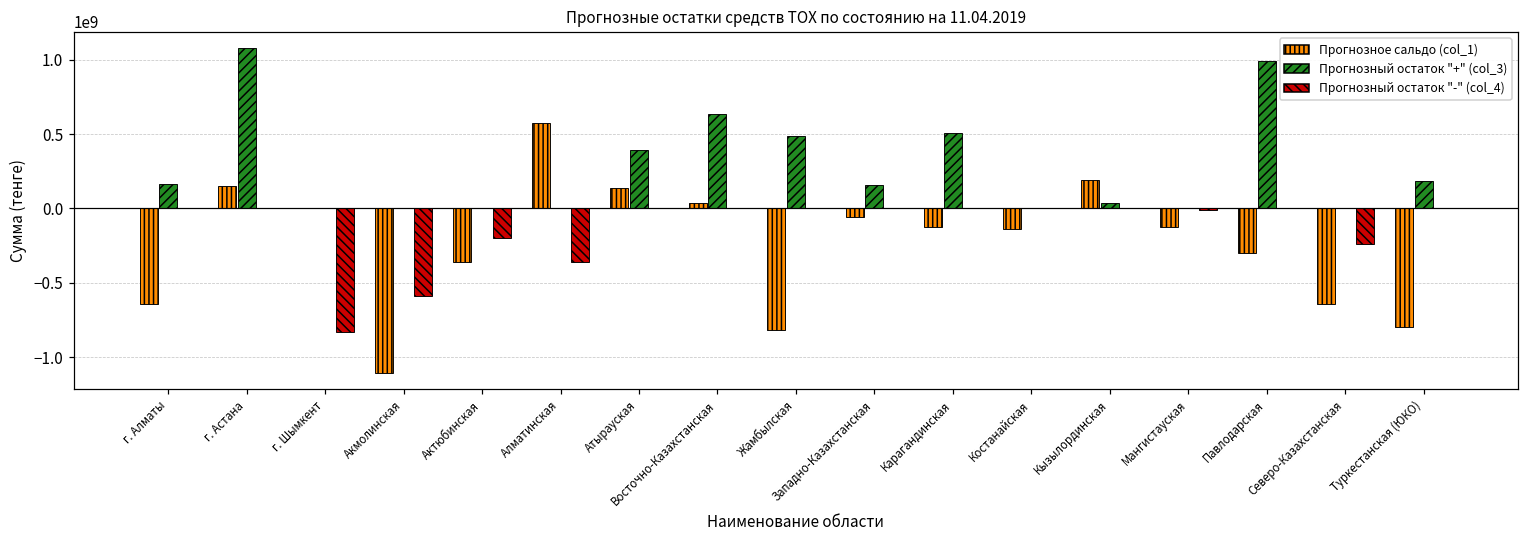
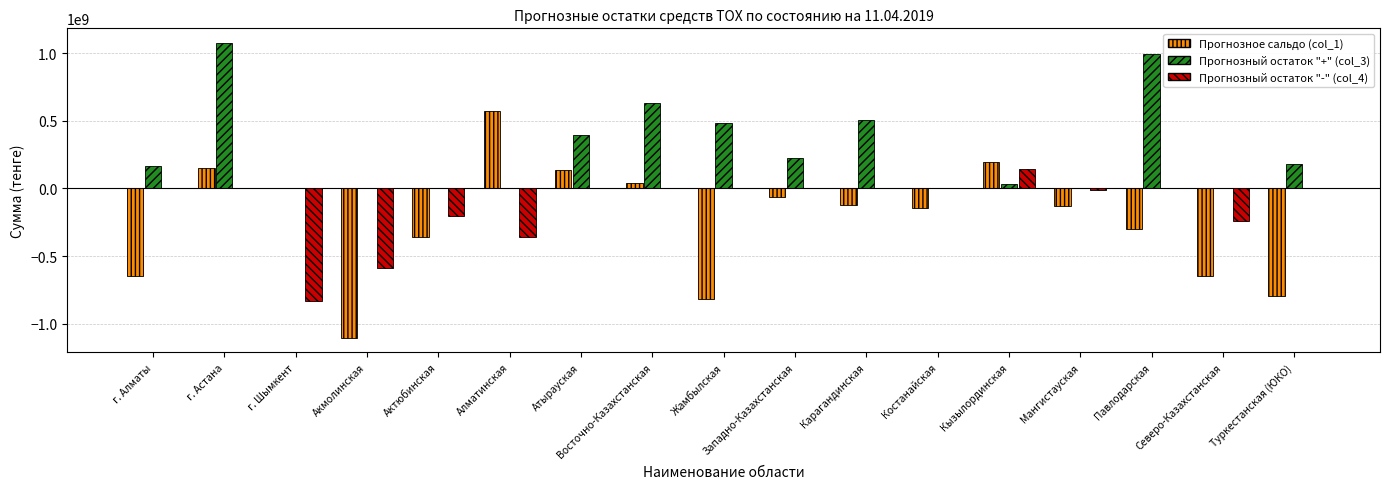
  {
    "Прогнозное сальдо (col_1)": {
      "г. Алматы": -650000000,
      "г. Астана": 150000000,
      "г. Шымкент": 0,
      "Акмолинская": -1100000000,
      "Актюбинская": -360000000,
      "Алматинская": 580000000,
      "Атырауская": 140000000,
      "Восточно-Казахстанская": 40000000,
      "Жамбылская": -810000000,
      "Западно-Казахстанская": -60000000,
      "Карагандинская": -120000000,
      "Костанайская": -140000000,
      "Кызылординская": 190000000,
      "Мангистауская": -130000000,
      "Павлодарская": -300000000,
      "Северо-Казахстанская": -640000000,
      "Туркестанская (ЮКО)": -800000000
    },
    "Прогнозный остаток \"+\" (col_3)": {
      "г. Алматы": 170000000,
      "г. Астана": 1080000000,
      "г. Шымкент": 0,
      "Акмолинская": 0,
      "Актюбинская": 0,
      "Алматинская": 0,
      "Атырауская": 390000000,
      "Восточно-Казахстанская": 630000000,
      "Жамбылская": 490000000,
-     "Западно-Казахстанская": 160000000,
+     "Западно-Казахстанская": 230000000,
      "Карагандинская": 510000000,
      "Кызылординская": 40000000,
      "Мангистауская": 0,
      "Павлодарская": 990000000,
      "Северо-Казахстанская": 0,
      "Туркестанская (ЮКО)": 180000000
    },
    "Прогнозный остаток \"-\" (col_4)": {
      "г. Алматы": 0,
      "г. Астана": 0,
      "г. Шымкент": -830000000,
      "Акмолинская": -590000000,
      "Актюбинская": -200000000,
      "Алматинская": -360000000,
      "Атырауская": 0,
      "Восточно-Казахстанская": 0,
      "Жамбылская": 0,
      "Западно-Казахстанская": 0,
      "Карагандинская": 0,
      "Костанайская": 0,
-     "Кызылординская": 0,
+     "Кызылординская": 140000000,
      "Павлодарская": 0,
      "Северо-Казахстанская": -240000000,
      "Туркестанская (ЮКО)": 0
    }
  }
